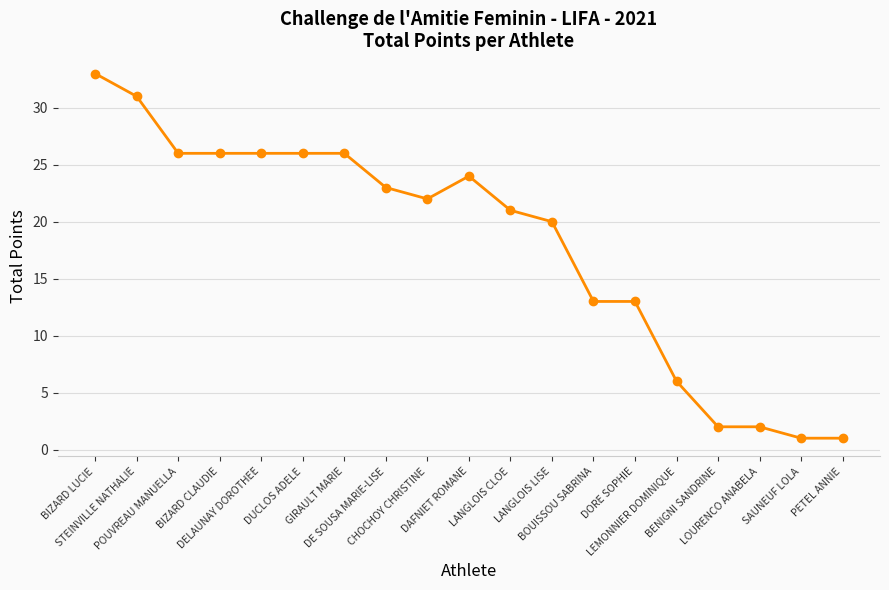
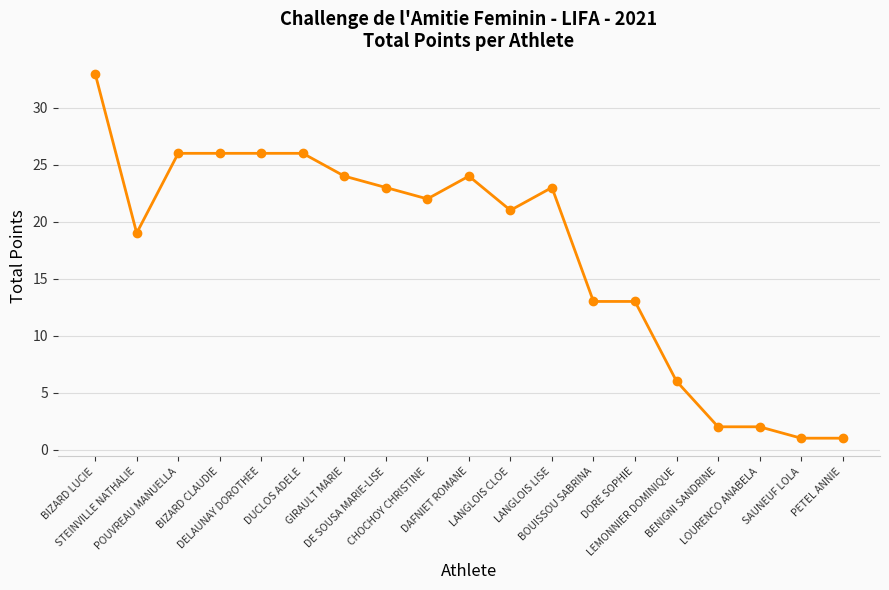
  {
    "BIZARD LUCIE": 33,
-   "STEINVILLE NATHALIE": 31,
+   "STEINVILLE NATHALIE": 19,
    "POUVREAU MANUELLA": 26,
    "BIZARD CLAUDIE": 26,
    "DELAUNAY DOROTHEE": 26,
    "DUCLOS ADELE": 26,
-   "GIRAULT MARIE": 26,
+   "GIRAULT MARIE": 24,
    "DE SOUSA MARIE-LISE": 23,
    "CHOCHOY CHRISTINE": 22,
    "DAFNIET ROMANE": 24,
    "LANGLOIS CLOE": 21,
-   "LANGLOIS LISE": 20,
+   "LANGLOIS LISE": 23,
    "BOUISSOU SABRINA": 13,
    "DORE SOPHIE": 13,
    "LEMONNIER DOMINIQUE": 6,
    "BENIGNI SANDRINE": 2,
    "LOURENCO ANABELA": 2,
    "SAUNEUF LOLA": 1,
    "PETEL ANNIE": 1
  }
